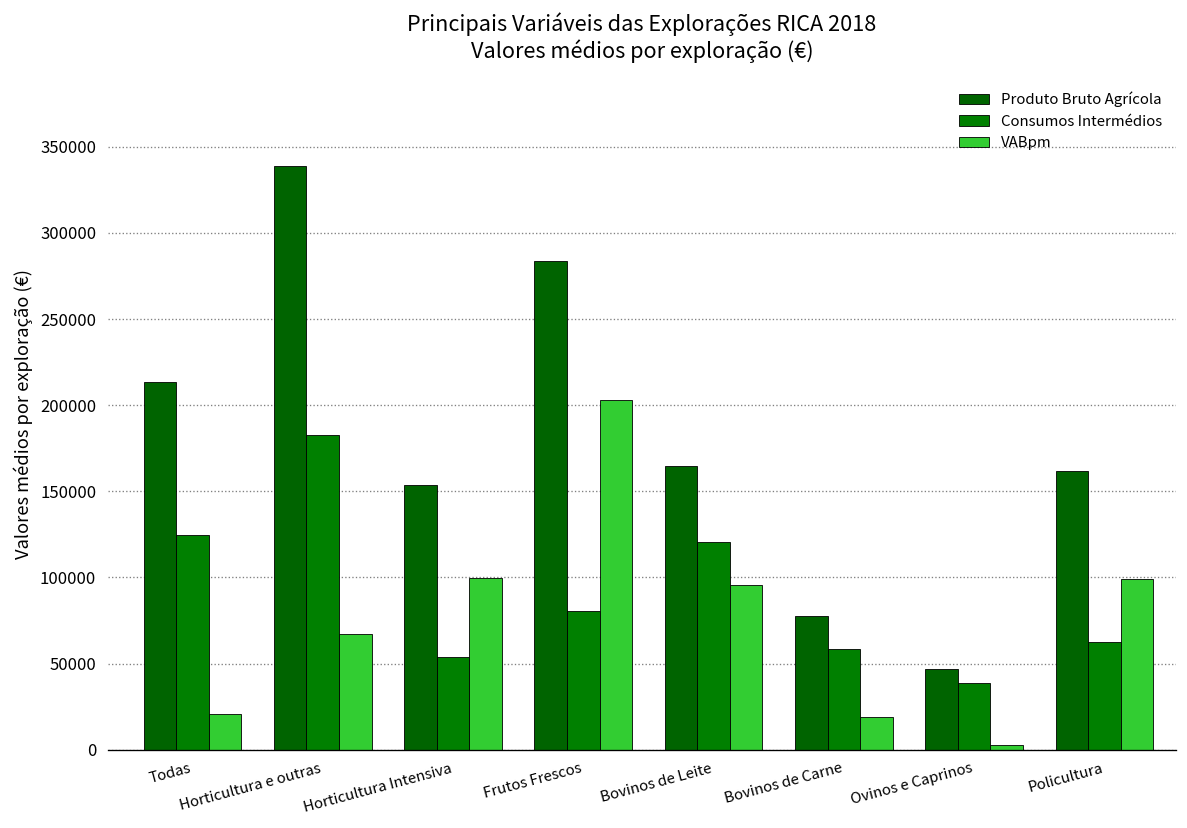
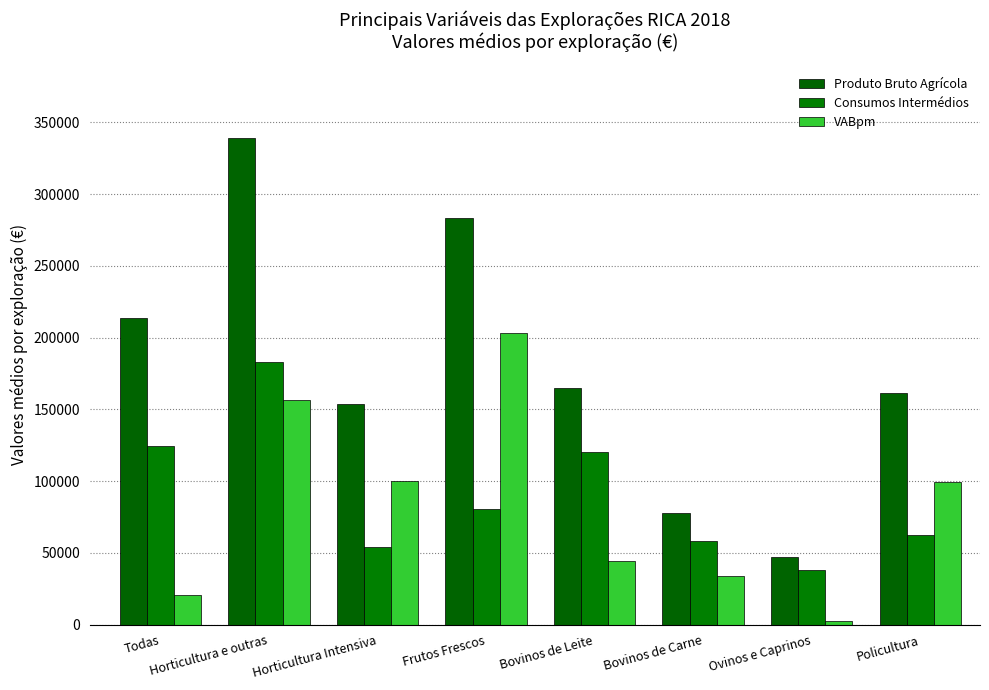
  {
    "VABpm": {
      "Todas": 21000,
-     "Horticultura e outras": 67000,
+     "Horticultura e outras": 156000,
      "Horticultura Intensiva": 100000,
      "Frutos Frescos": 203000,
-     "Bovinos de Leite": 95000,
-     "Bovinos de Carne": 19000,
+     "Bovinos de Leite": 44000,
+     "Bovinos de Carne": 34000,
      "Ovinos e Caprinos": 3000,
      "Policultura": 99000
    }
  }
